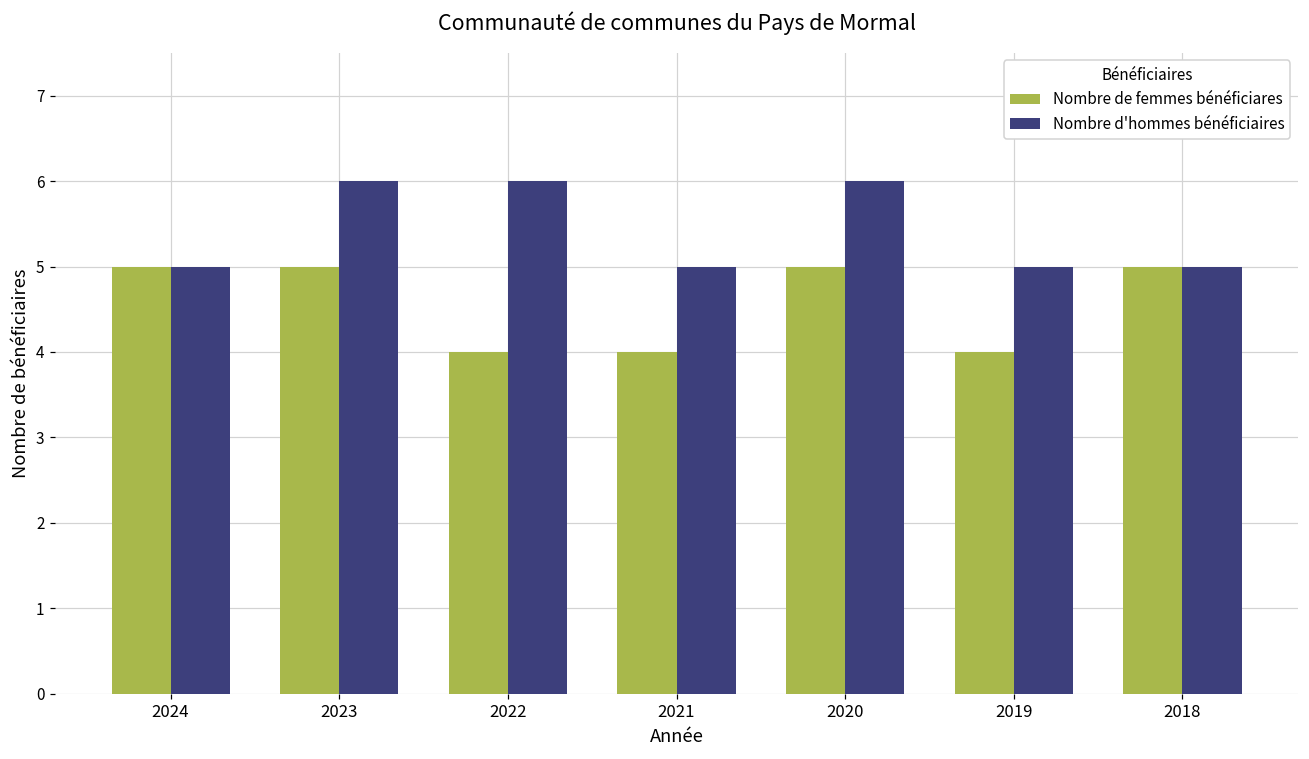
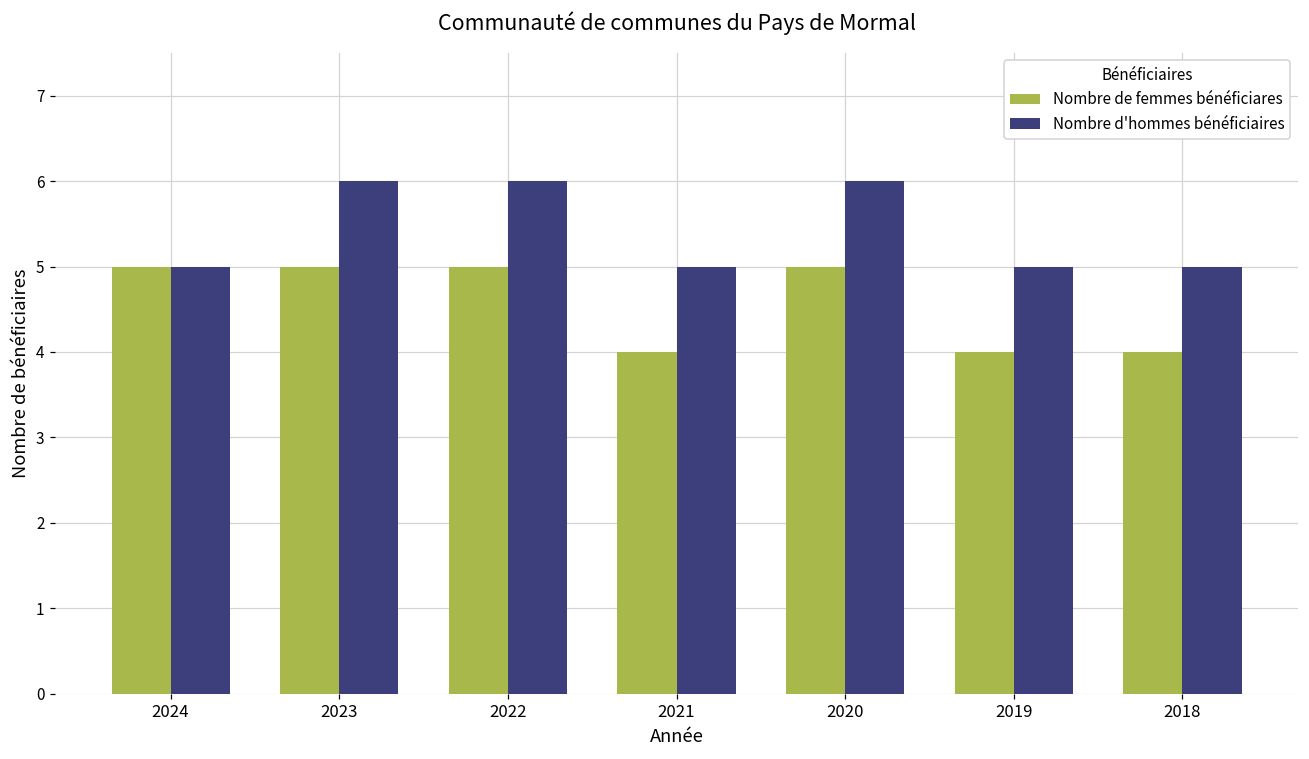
  {
    "Nombre de femmes bénéficiares": {
      "2024": 5,
      "2023": 5,
-     "2022": 4,
+     "2022": 5,
      "2021": 4,
      "2020": 5,
      "2019": 4,
-     "2018": 5
+     "2018": 4
    },
    "Nombre d'hommes bénéficiaires": {
      "2024": 5,
      "2023": 6,
      "2022": 6,
      "2021": 5,
      "2020": 6,
      "2019": 5,
      "2018": 5
    }
  }
